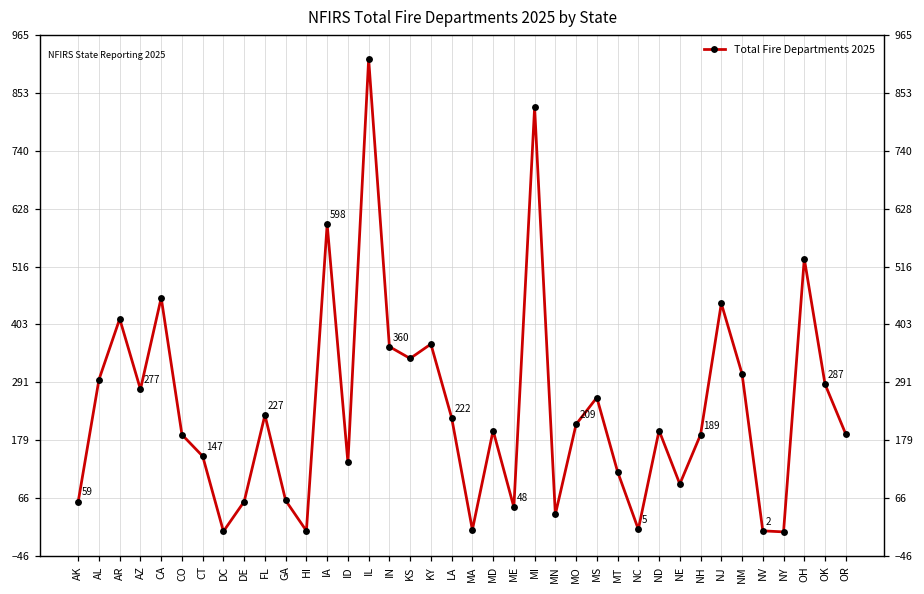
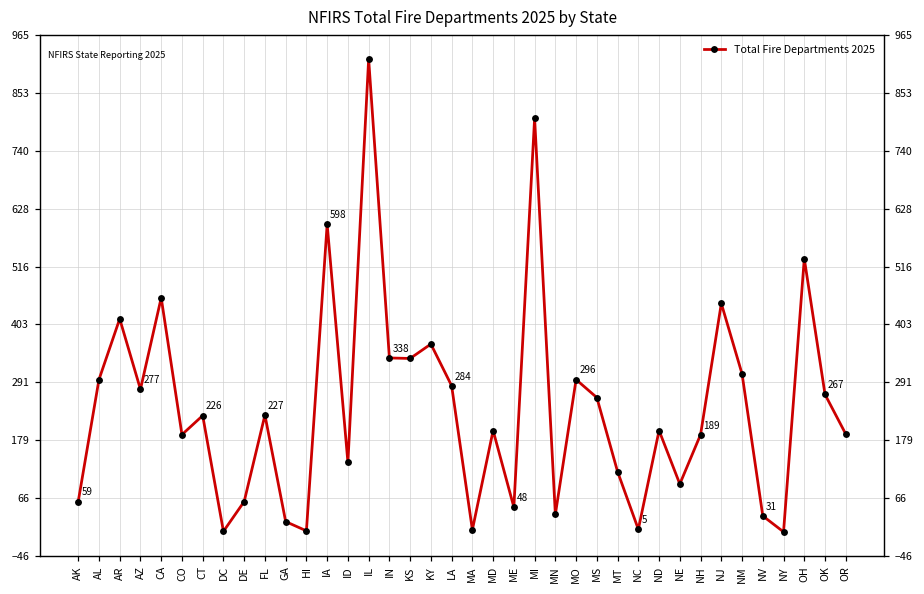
  {
    "AK": 59,
    "AZ": 277,
-   "CT": 147,
+   "CT": 226,
    "FL": 227,
-   "GA": 60,
+   "GA": 20,
    "IA": 598,
-   "IN": 360,
-   "LA": 222,
+   "IN": 338,
+   "LA": 284,
    "ME": 48,
-   "MI": 830,
-   "MO": 209,
+   "MI": 800,
+   "MO": 296,
    "NC": 5,
    "NH": 189,
-   "NV": 2,
-   "OK": 287
+   "NV": 31,
+   "OK": 267
  }
